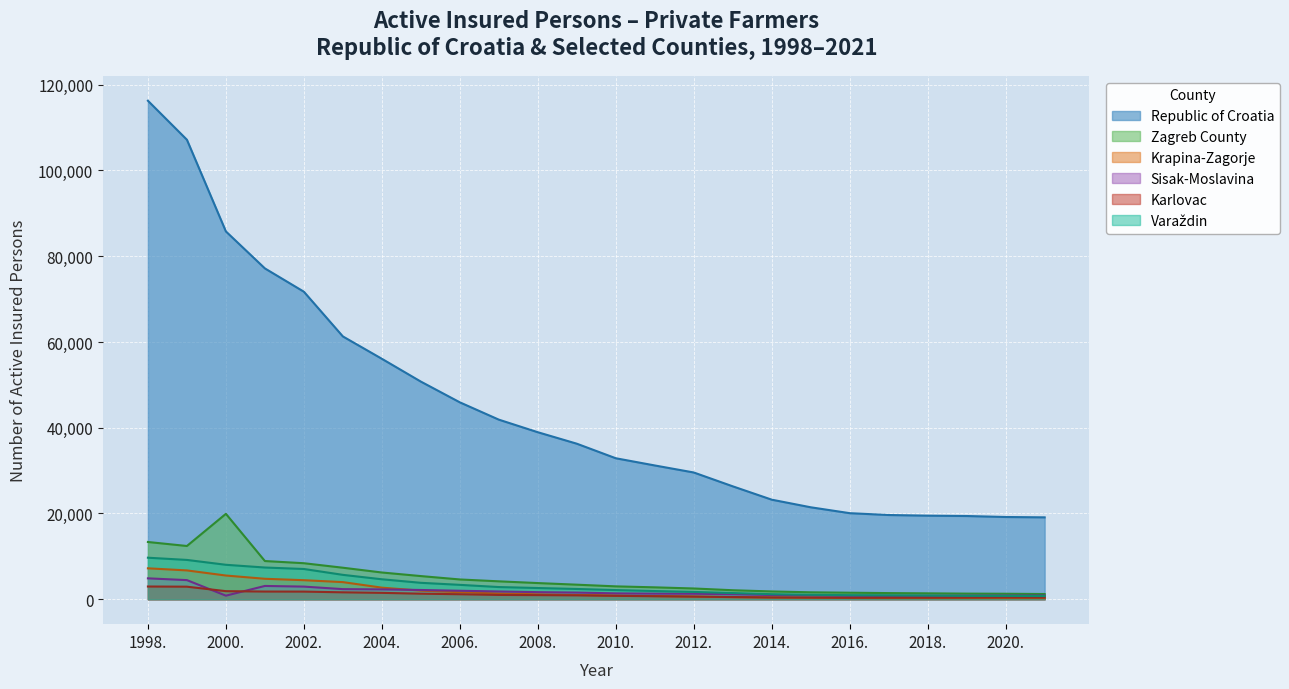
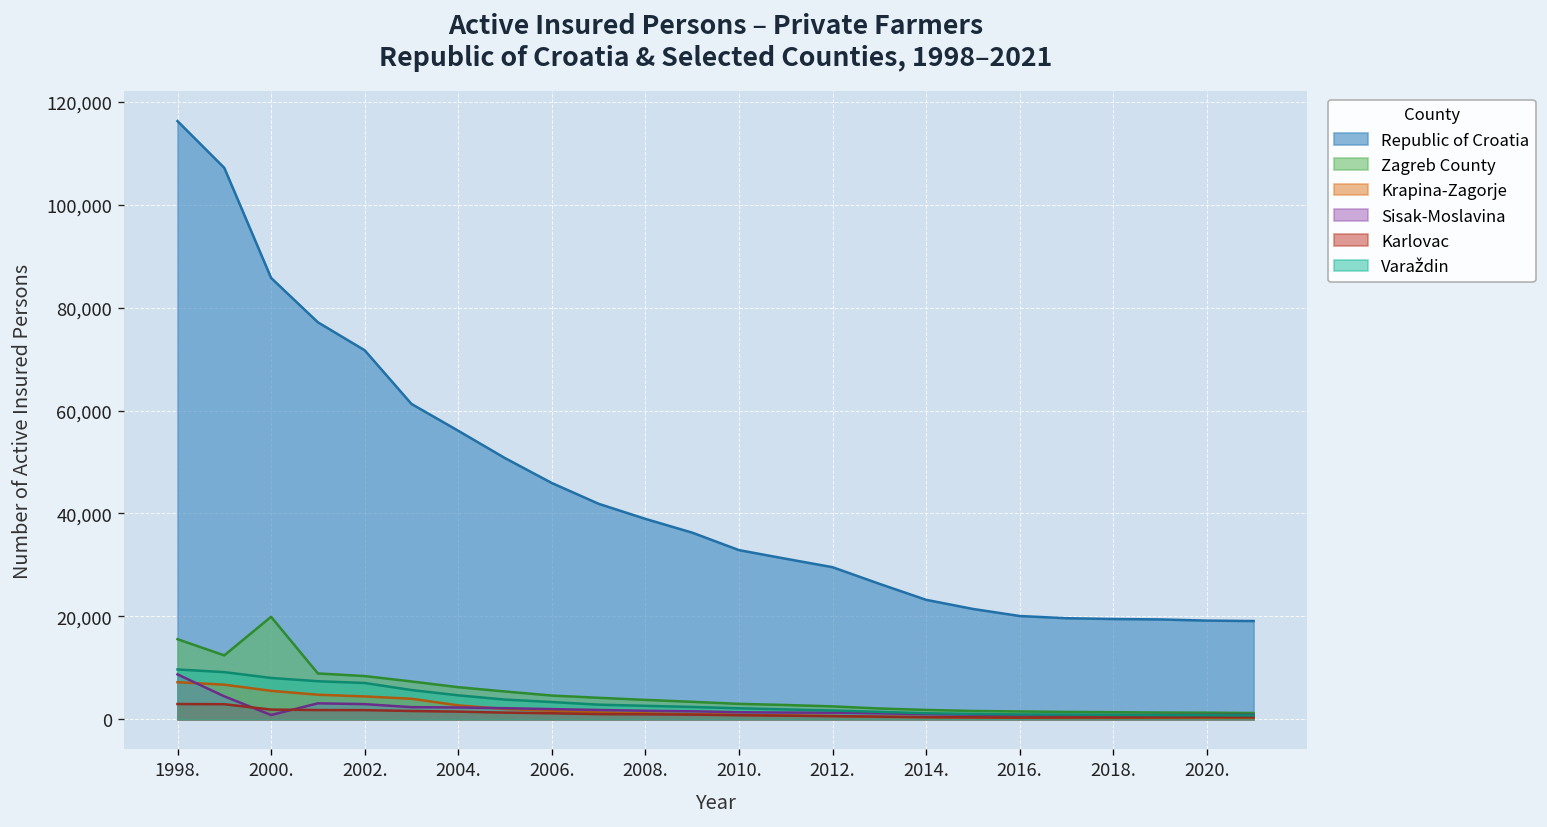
  {
    "Zagreb County": {
-     "1998.": "13,000",
+     "1998.": "16,000",
      "2000.": "20,000",
      "2002.": "8,000",
      "2004.": "6,000",
      "2006.": "5,000",
      "2008.": "4,000",
      "2010.": "3,000",
      "2012.": "3,000",
      "2014.": "2,000"
    },
    "Sisak-Moslavina": {
-     "1998.": "5,000",
+     "1998.": "9,000",
      "2000.": "1,000",
      "2002.": "3,000"
    }
  }
